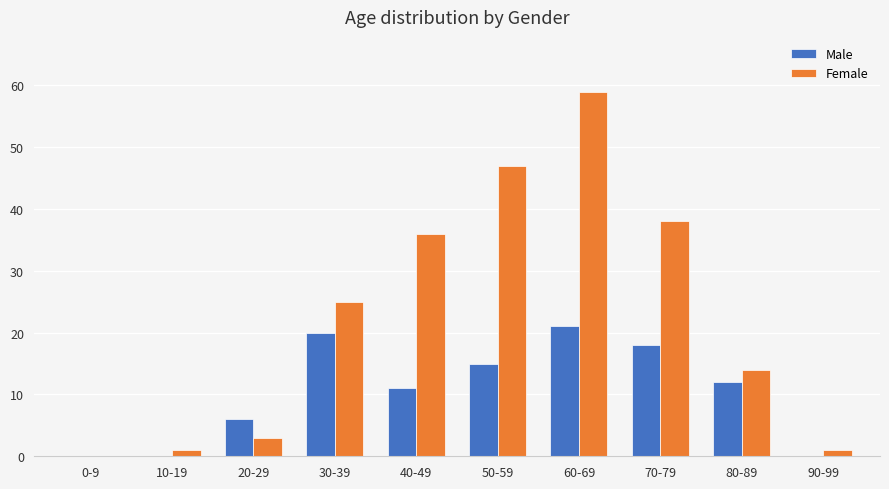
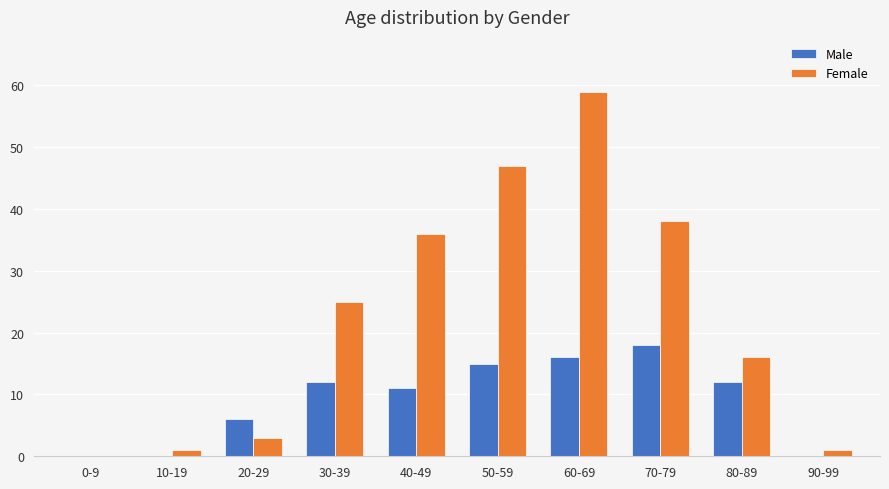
  {
    "Male": {
      "0-9": 0,
      "10-19": 0,
      "20-29": 6,
-     "30-39": 20,
+     "30-39": 12,
      "40-49": 11,
      "50-59": 15,
-     "60-69": 21,
+     "60-69": 16,
      "70-79": 18,
      "80-89": 12,
      "90-99": 0
    },
    "Female": {
      "0-9": 0,
      "10-19": 1,
      "20-29": 3,
      "30-39": 25,
      "40-49": 36,
      "50-59": 47,
      "60-69": 59,
      "70-79": 38,
-     "80-89": 14,
+     "80-89": 16,
      "90-99": 1
    }
  }
